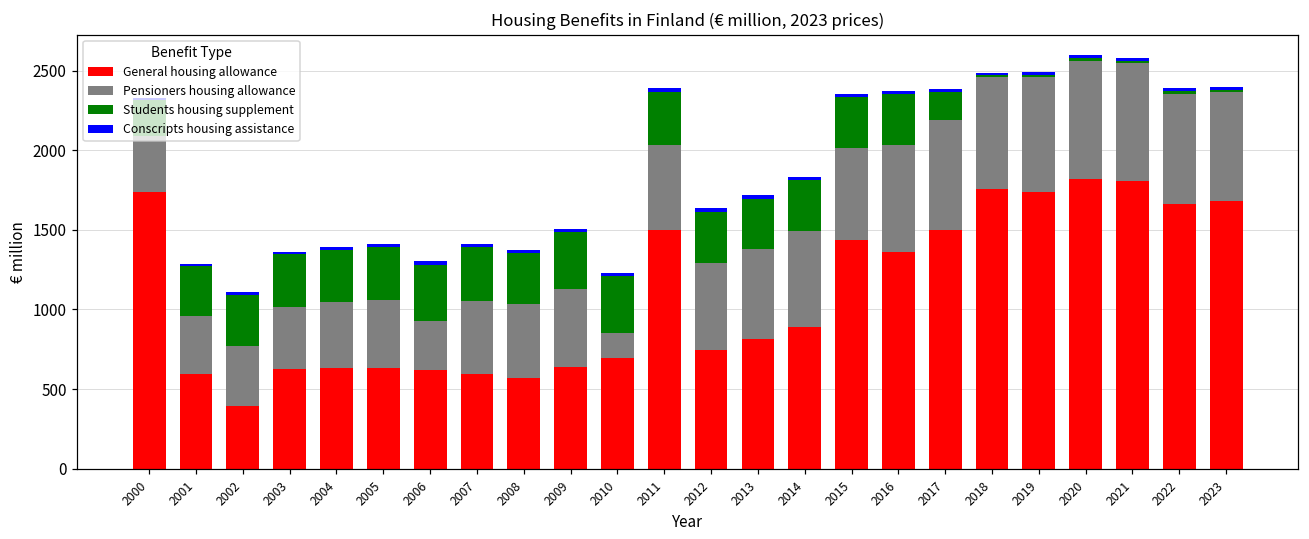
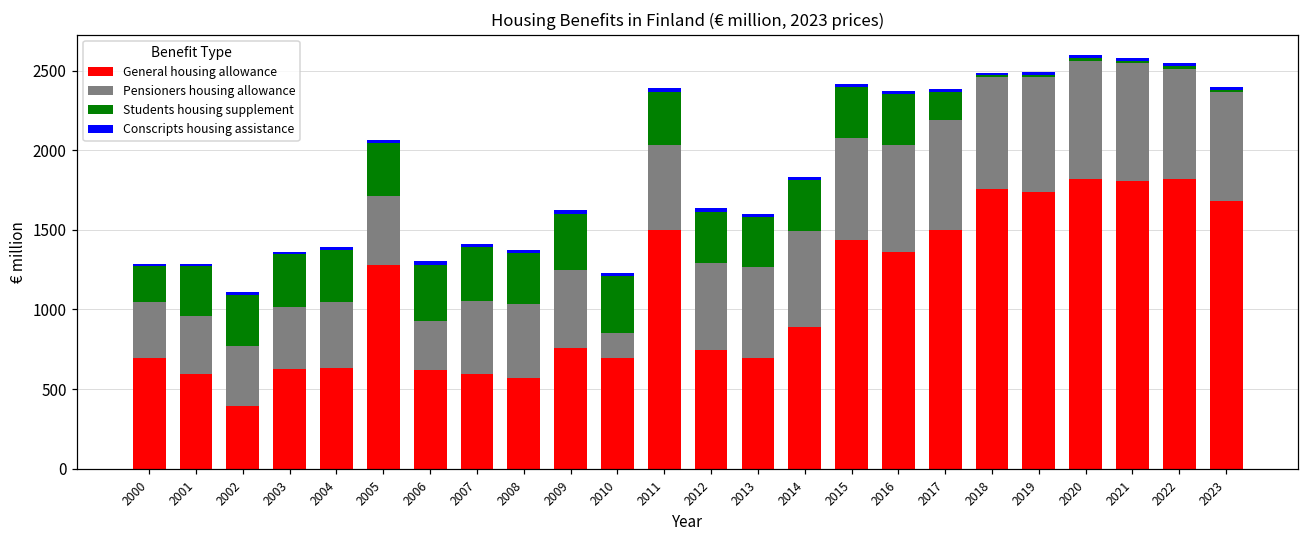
  {
    "General housing allowance": {
-     "2000": 1740,
+     "2000": 700,
      "2001": 600,
      "2002": 390,
      "2003": 630,
      "2004": 630,
-     "2005": 630,
+     "2005": 1280,
      "2006": 620,
      "2007": 590,
      "2008": 570,
-     "2009": 640,
+     "2009": 760,
      "2010": 690,
      "2011": 1500,
      "2012": 750,
-     "2013": 810,
+     "2013": 700,
      "2014": 890,
      "2015": 1430,
      "2016": 1360,
      "2017": 1500,
      "2018": 1750,
      "2019": 1740,
      "2020": 1820,
      "2021": 1810,
-     "2022": 1660,
+     "2022": 1820,
      "2023": 1680
    },
    "Pensioners housing allowance": {
      "2000": 350,
      "2001": 370,
      "2002": 380,
      "2003": 390,
      "2004": 410,
      "2005": 430,
      "2006": 300,
      "2007": 460,
      "2008": 460,
      "2009": 490,
      "2010": 160,
      "2011": 530,
      "2012": 540,
      "2013": 570,
      "2014": 600,
-     "2015": 580,
+     "2015": 640,
      "2016": 670,
      "2017": 690,
      "2018": 710,
      "2019": 720,
      "2020": 740,
      "2021": 740,
      "2022": 690,
      "2023": 680
    },
    "Students housing supplement": {
      "2001": 310,
      "2002": 320,
      "2003": 330,
      "2004": 330,
      "2005": 330,
      "2006": 350,
      "2007": 340,
      "2008": 320,
      "2009": 350,
      "2010": 360,
      "2011": 340,
      "2012": 320,
      "2013": 310,
      "2014": 320,
      "2015": 320,
      "2016": 320,
      "2017": 170
    },
    "Conscripts housing assistance": {
      "2004": 20,
      "2005": 20,
      "2006": 20,
      "2007": 20,
      "2008": 20,
      "2009": 20,
      "2010": 20,
      "2011": 20,
      "2012": 20,
      "2013": 20,
      "2014": 20,
      "2015": 20,
      "2016": 20,
      "2017": 20,
      "2019": 20,
      "2020": 20,
      "2021": 20,
      "2022": 20,
      "2023": 20
    }
  }
